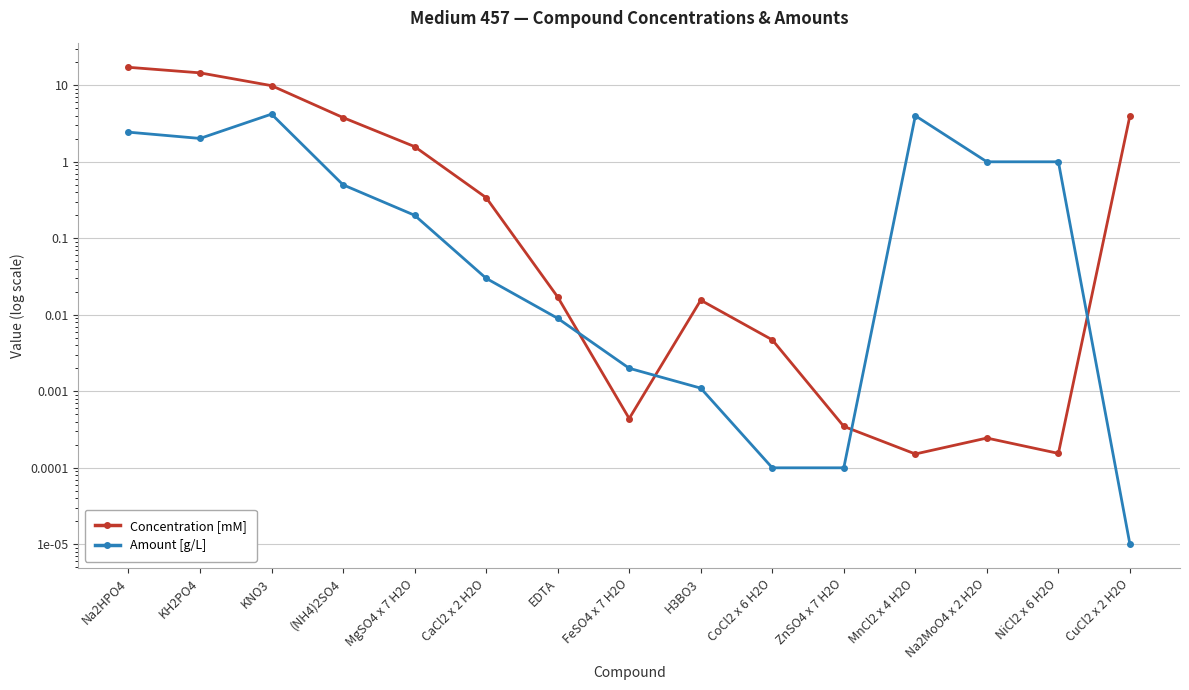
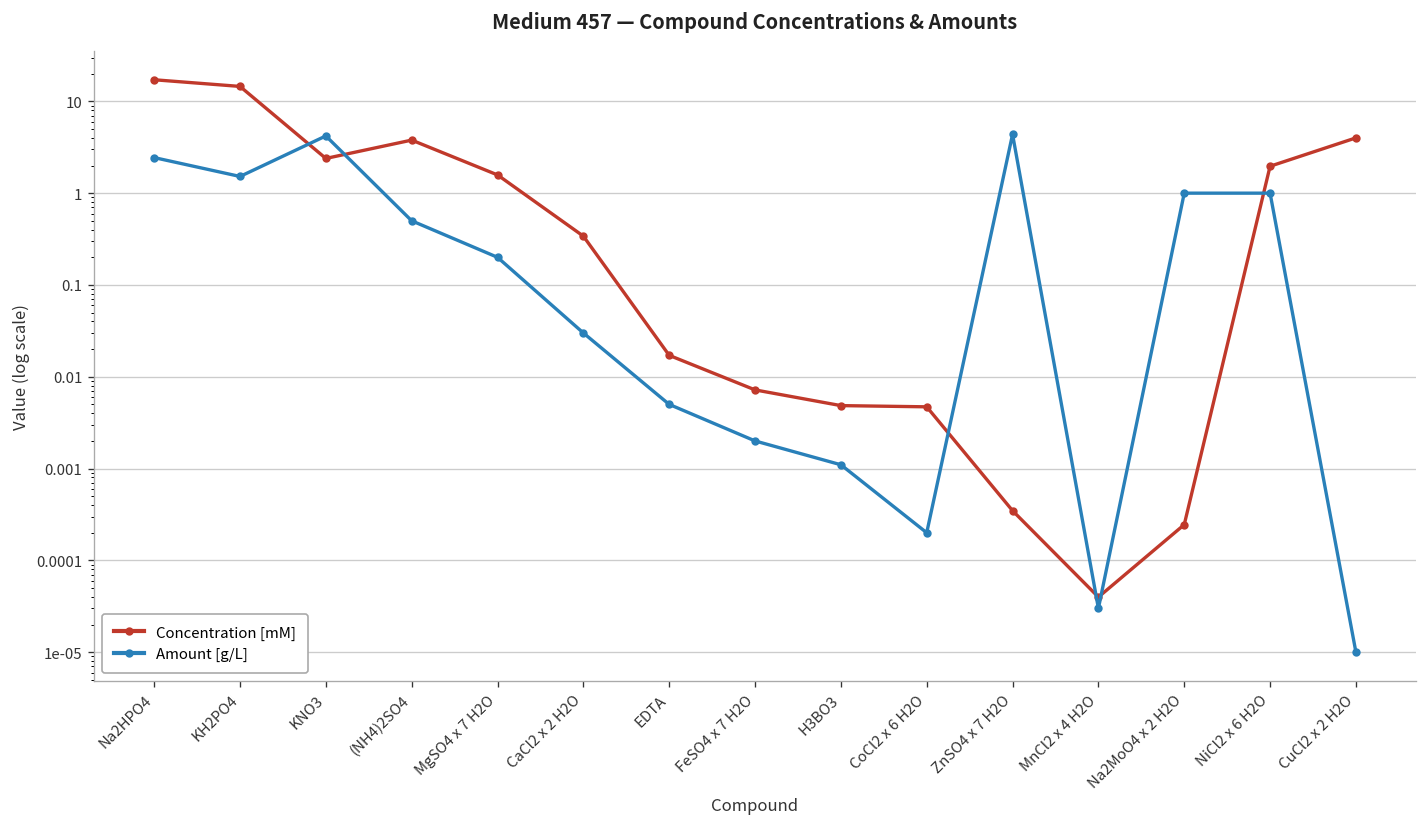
  {
    "Concentration [mM]": {
      "Na2HPO4": 17,
      "KH2PO4": 15,
-     "KNO3": 10,
+     "KNO3": 2.4,
      "(NH4)2SO4": 4,
      "MgSO4 x 7 H2O": 1.6,
      "CaCl2 x 2 H2O": 0.3,
      "EDTA": 0.017,
-     "FeSO4 x 7 H2O": 0.0004,
-     "H3BO3": 0.016,
+     "FeSO4 x 7 H2O": 0.007,
+     "H3BO3": 0.005,
      "CoCl2 x 6 H2O": 0.005,
      "ZnSO4 x 7 H2O": 0.0003,
-     "MnCl2 x 4 H2O": 0.00015,
+     "MnCl2 x 4 H2O": 0.00004,
      "Na2MoO4 x 2 H2O": 0.00024,
-     "NiCl2 x 6 H2O": 0.00015,
+     "NiCl2 x 6 H2O": 2.0,
      "CuCl2 x 2 H2O": 4
    },
    "Amount [g/L]": {
      "Na2HPO4": 2.4,
-     "KH2PO4": 2.0,
+     "KH2PO4": 1.5,
      "KNO3": 4,
      "(NH4)2SO4": 0.5,
      "MgSO4 x 7 H2O": 0.20,
      "CaCl2 x 2 H2O": 0.030,
-     "EDTA": 0.009,
+     "EDTA": 0.005,
      "FeSO4 x 7 H2O": 0.0020,
      "H3BO3": 0.0011,
-     "CoCl2 x 6 H2O": 0.0001,
-     "ZnSO4 x 7 H2O": 0.0001,
-     "MnCl2 x 4 H2O": 4,
+     "CoCl2 x 6 H2O": 0.0002,
+     "ZnSO4 x 7 H2O": 4,
+     "MnCl2 x 4 H2O": 0,
      "Na2MoO4 x 2 H2O": 1.0,
      "NiCl2 x 6 H2O": 1.0,
      "CuCl2 x 2 H2O": 0.000010
    }
  }
